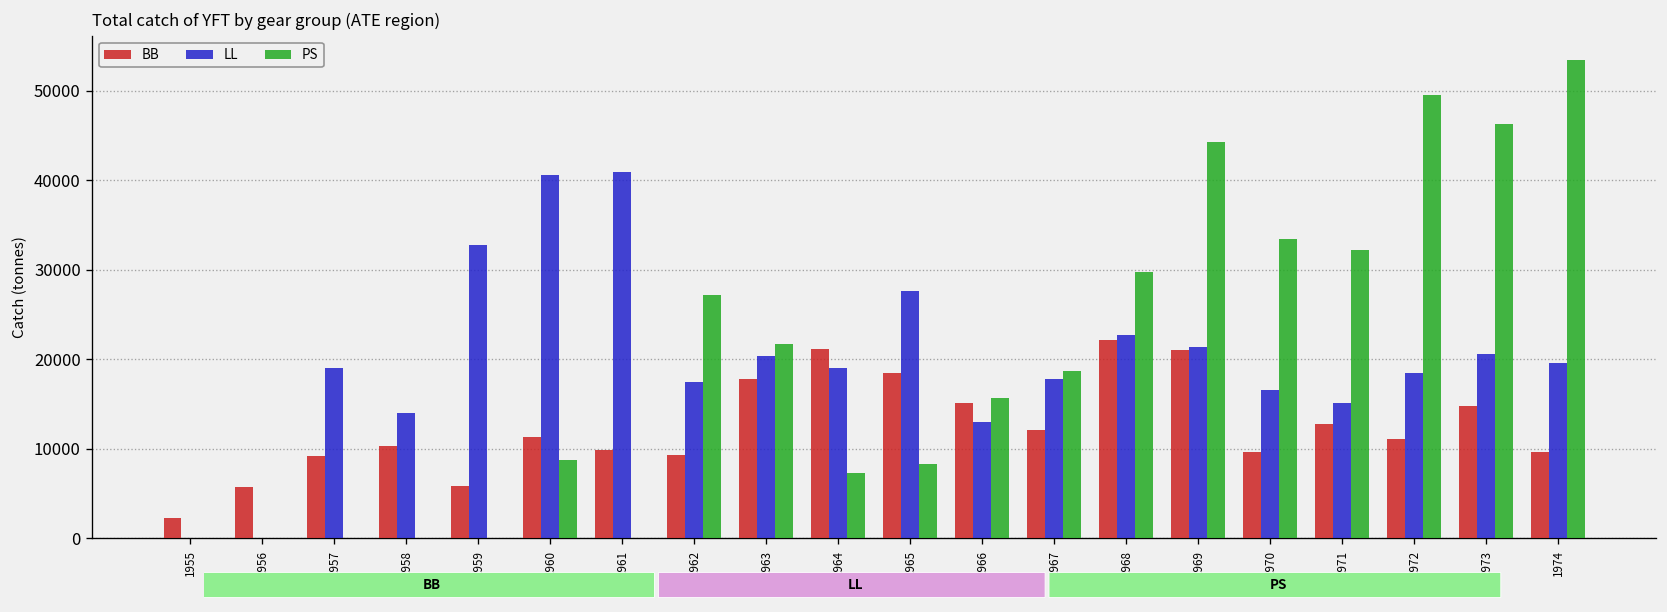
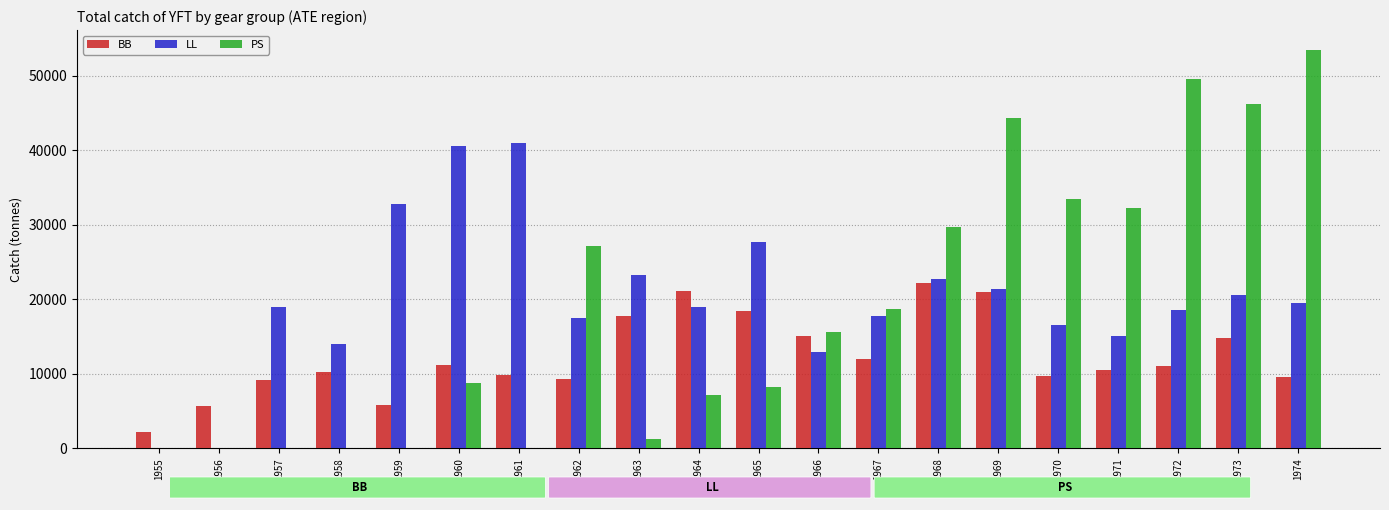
  {
    "BB": {
      "1955": 2000,
      "1956": 6000,
      "1957": 9000,
      "1958": 10000,
      "1959": 6000,
      "1960": 11000,
      "1961": 10000,
      "1962": 9000,
      "1963": 18000,
      "1964": 21000,
      "1965": 18000,
      "1966": 15000,
      "1967": 12000,
      "1968": 22000,
      "1969": 21000,
      "1970": 10000,
-     "1971": 13000,
+     "1971": 11000,
      "1972": 11000,
      "1973": 15000,
      "1974": 10000
    },
    "LL": {
      "1955": 0,
      "1956": 0,
      "1957": 19000,
      "1958": 14000,
      "1959": 33000,
      "1960": 41000,
      "1961": 41000,
      "1962": 17000,
-     "1963": 20000,
+     "1963": 23000,
      "1964": 19000,
      "1965": 28000,
      "1966": 13000,
      "1967": 18000,
      "1968": 23000,
      "1969": 21000,
      "1970": 17000,
      "1971": 15000,
      "1972": 19000,
      "1973": 21000,
      "1974": 20000
    },
    "PS": {
      "1955": 0,
      "1956": 0,
      "1957": 0,
      "1958": 0,
      "1959": 0,
      "1960": 9000,
      "1961": 0,
      "1962": 27000,
-     "1963": 22000,
+     "1963": 1000,
      "1964": 7000,
      "1965": 8000,
      "1966": 16000,
      "1967": 19000,
      "1968": 30000,
      "1969": 44000,
      "1970": 33000,
      "1971": 32000,
      "1972": 50000,
      "1973": 46000,
      "1974": 53000
    }
  }
